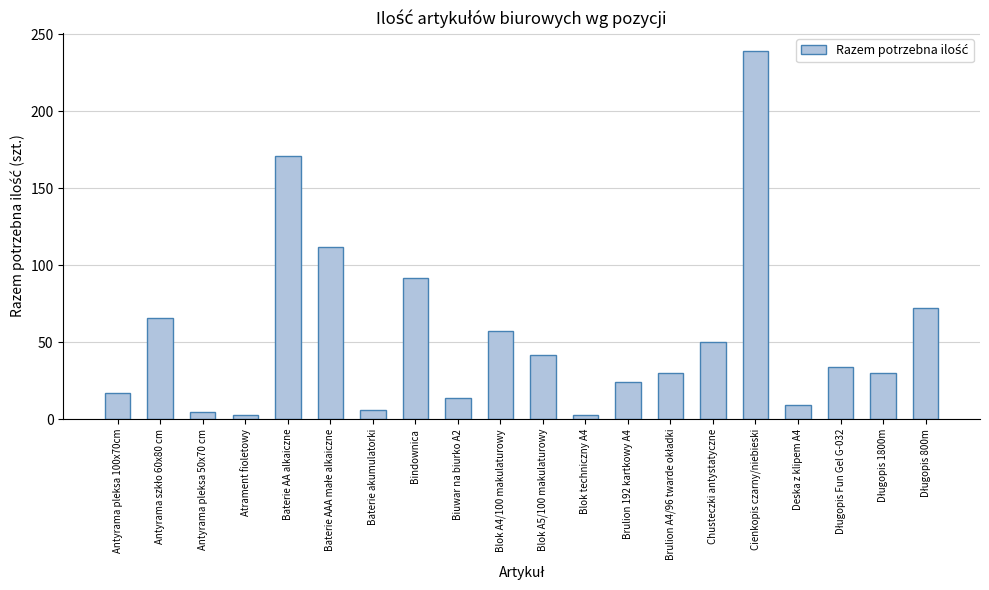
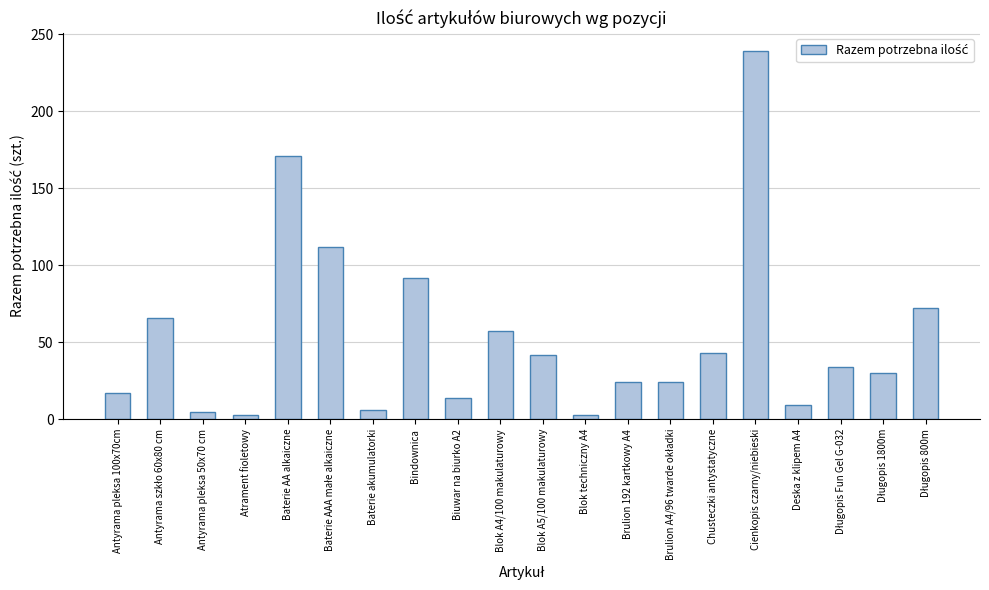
  {
    "Antyrama pleksa 100x70cm": 17,
    "Antyrama szkło 60x80 cm": 66,
    "Antyrama pleksa 50x70 cm": 5,
    "Atrament fioletowy": 3,
    "Baterie AA alkaiczne": 171,
    "Baterie AAA małe alkaiczne": 112,
    "Baterie akumulatorki": 6,
    "Bindownica": 92,
    "Biuwar na biurko A2": 14,
    "Blok A4/100 makulaturowy": 57,
    "Blok A5/100 makulaturowy": 42,
    "Blok techniczny A4": 3,
    "Brulion 192 kartkowy A4": 24,
-   "Brulion A4/96 twarde okładki": 30,
-   "Chusteczki antystatyczne": 50,
+   "Brulion A4/96 twarde okładki": 24,
+   "Chusteczki antystatyczne": 43,
    "Cienkopis czarny/niebieski": 239,
    "Deska z klipem A4": 9,
    "Długopis Fun Gel G-032": 34,
    "Długopis 1800m": 30,
    "Długopis 800m": 72
  }
